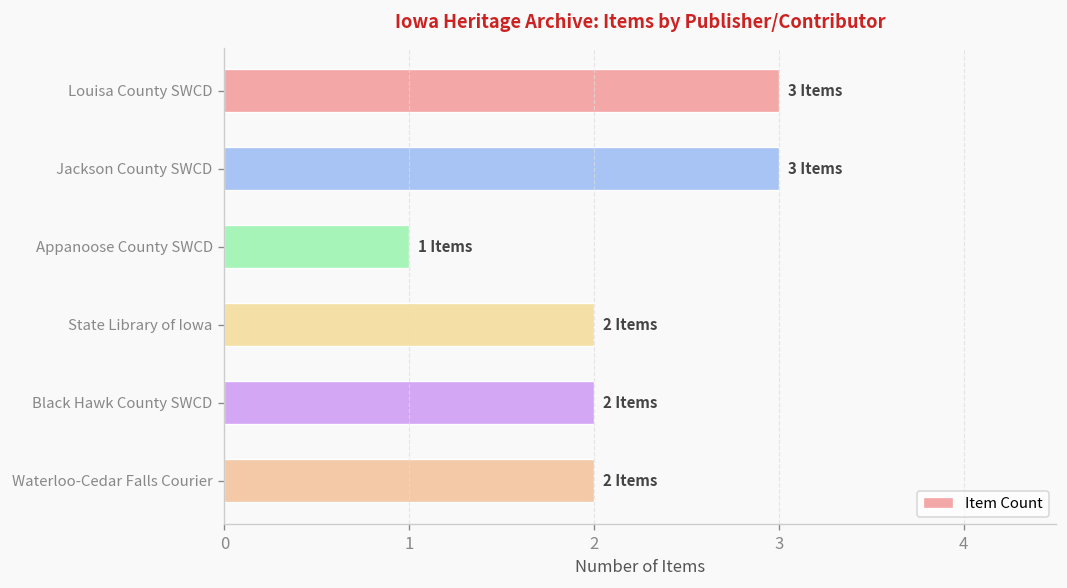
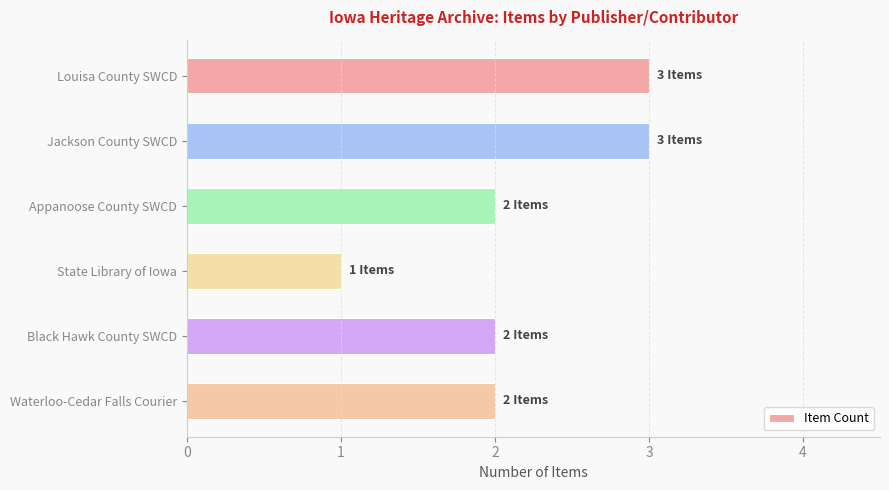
  {
    "Louisa County SWCD": 3,
    "Jackson County SWCD": 3,
-   "Appanoose County SWCD": 1,
-   "State Library of Iowa": 2,
+   "Appanoose County SWCD": 2,
+   "State Library of Iowa": 1,
    "Black Hawk County SWCD": 2,
    "Waterloo-Cedar Falls Courier": 2
  }
